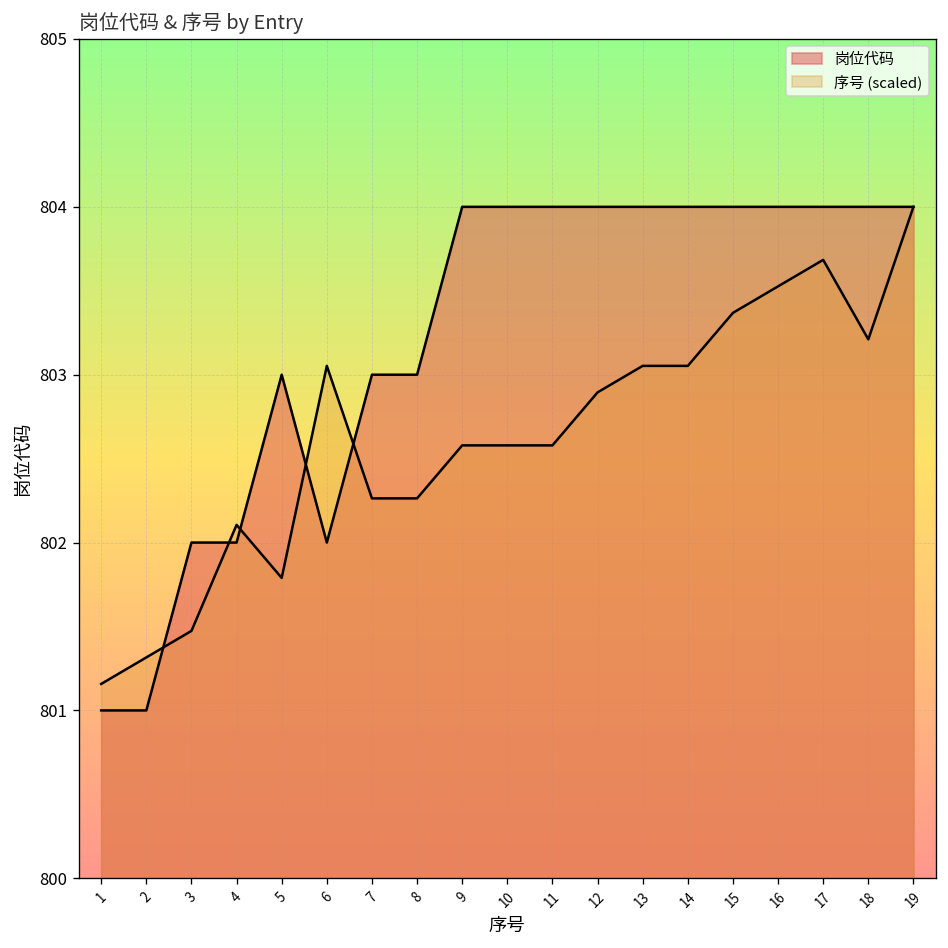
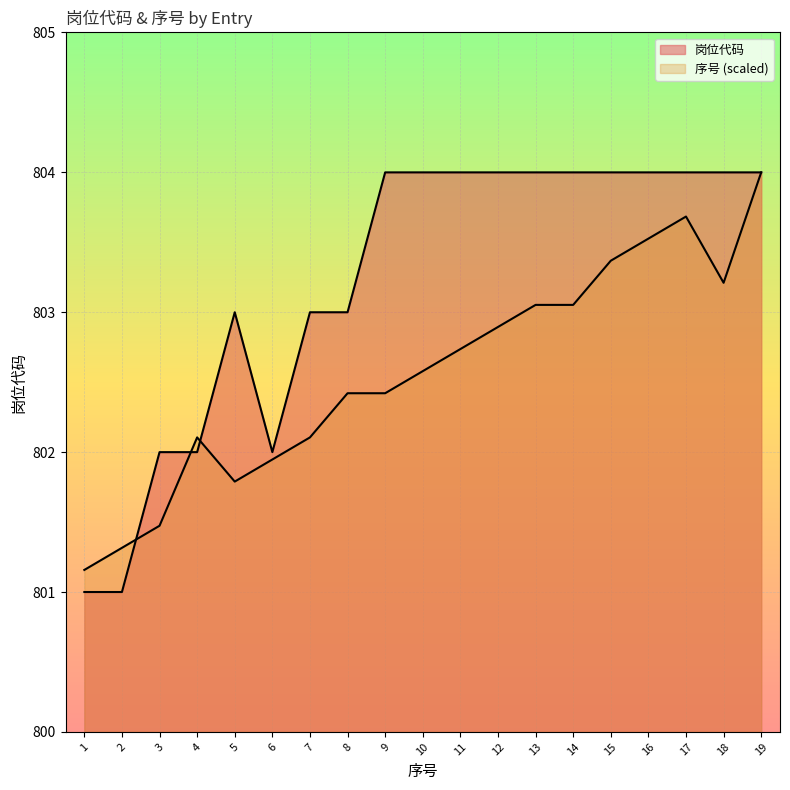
  {
    "岗位代码": {
      "1": 801.00,
      "2": 801.00,
      "3": 802.00,
      "4": 802.00,
      "5": 803.00,
      "6": 802.00,
      "7": 803.00,
      "8": 803.00,
      "9": 804.00,
      "10": 804.00,
      "11": 804.00,
      "12": 804.00,
      "13": 804.00,
      "14": 804.00,
      "15": 804.00,
      "16": 804.00,
      "17": 804.00,
      "18": 804.00
    },
    "序号 (scaled)": {
      "1": 801.16,
      "2": 801.32,
      "3": 801.47,
      "4": 802.11,
      "5": 801.79,
-     "6": 803.05,
-     "7": 802.26,
-     "8": 802.26,
-     "9": 802.58,
+     "6": 801.95,
+     "7": 802.11,
+     "8": 802.42,
+     "9": 802.42,
      "10": 802.58,
-     "11": 802.58,
+     "11": 802.74,
      "12": 802.89,
      "13": 803.05,
      "14": 803.05,
      "15": 803.37,
      "16": 803.53,
      "17": 803.68,
      "18": 803.21
    }
  }
